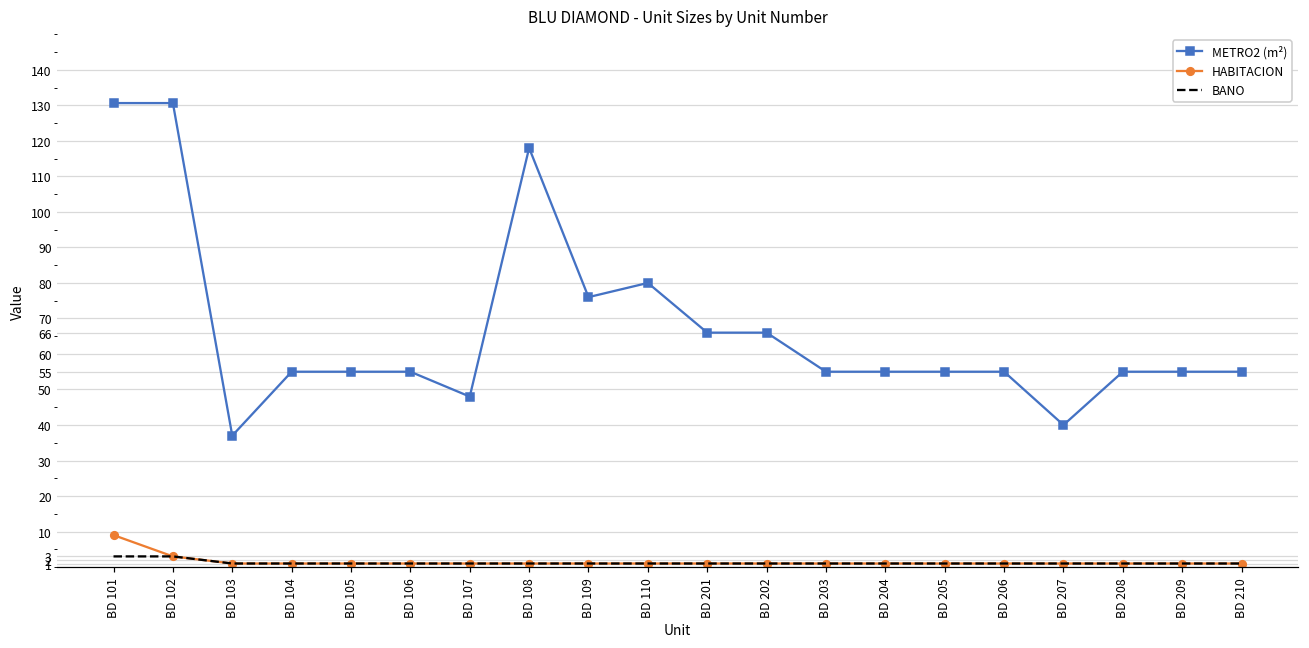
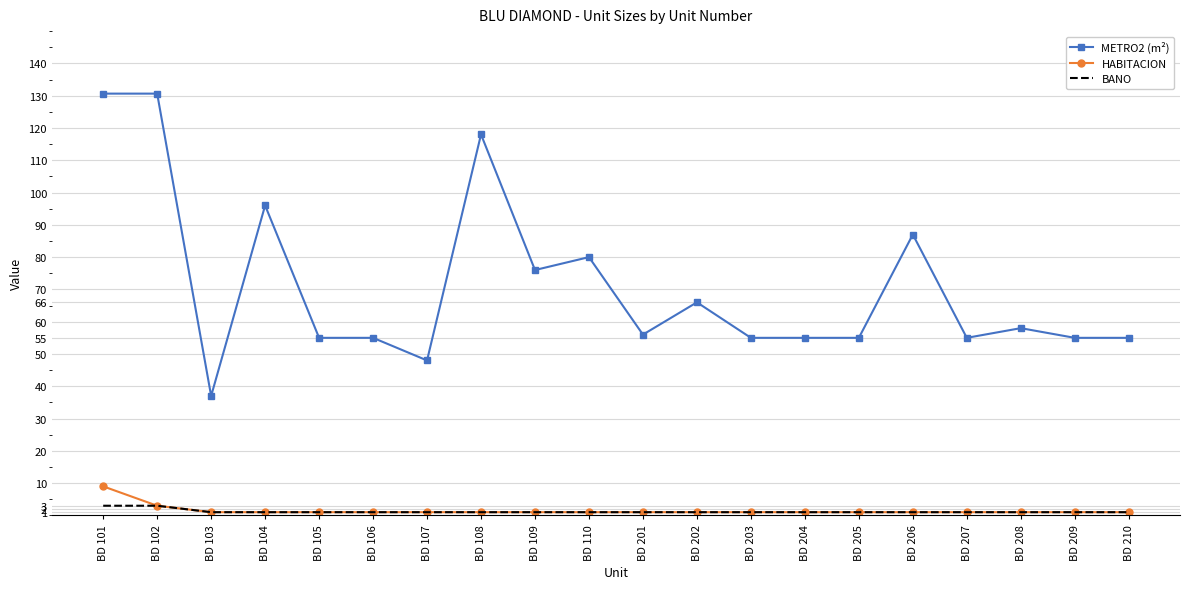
  {
    "METRO2 (m²)": {
      "BD 101": 131,
      "BD 102": 131,
      "BD 103": 37,
-     "BD 104": 55,
+     "BD 104": 96,
      "BD 105": 55,
      "BD 106": 55,
      "BD 107": 48,
      "BD 108": 118,
      "BD 109": 76,
      "BD 110": 80,
-     "BD 201": 66,
+     "BD 201": 56,
      "BD 202": 66,
      "BD 203": 55,
      "BD 204": 55,
      "BD 205": 55,
-     "BD 206": 55,
-     "BD 207": 40,
-     "BD 208": 55,
+     "BD 206": 87,
+     "BD 207": 55,
+     "BD 208": 58,
      "BD 209": 55,
      "BD 210": 55
    },
    "HABITACION": {
      "BD 101": 9
    },
    "BANO": {
      "BD 101": 3
    }
  }
